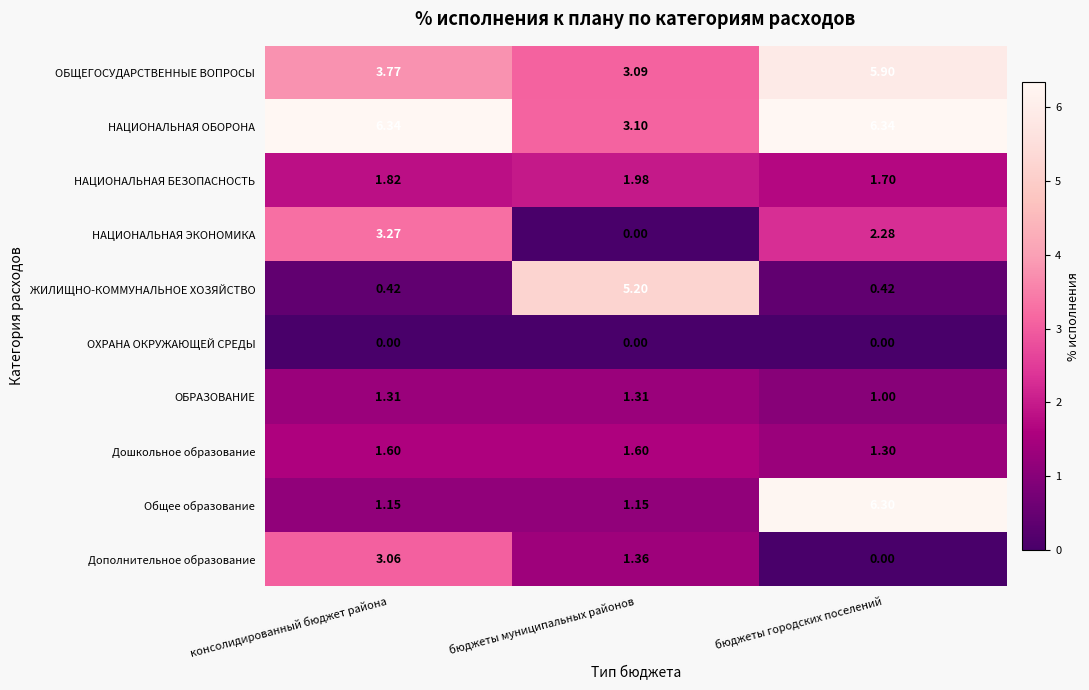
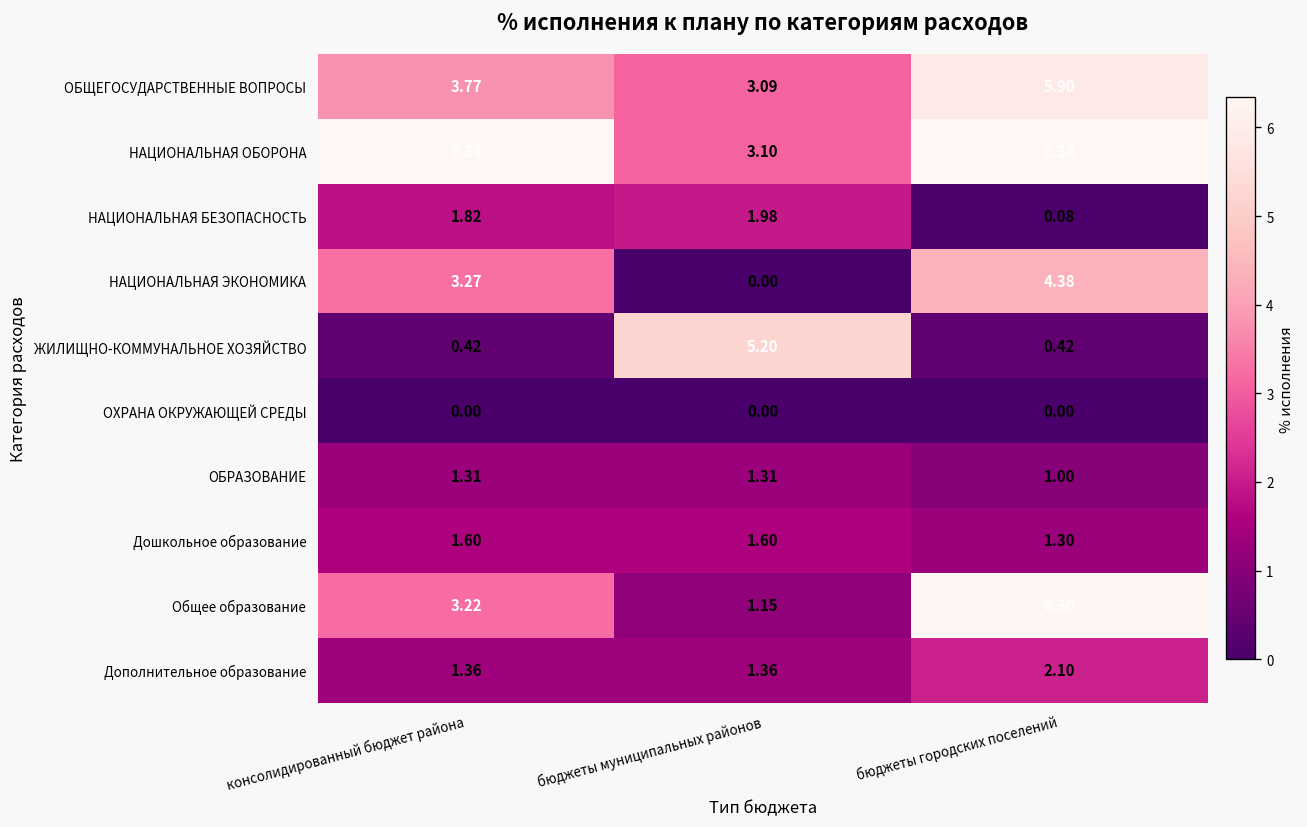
  {
    "ОБЩЕГОСУДАРСТВЕННЫЕ ВОПРОСЫ": {
      "консолидированный бюджет района": 3.77,
      "бюджеты муниципальных районов": 3.09
    },
    "НАЦИОНАЛЬНАЯ ОБОРОНА": {
      "бюджеты муниципальных районов": 3.10
    },
    "НАЦИОНАЛЬНАЯ БЕЗОПАСНОСТЬ": {
      "консолидированный бюджет района": 1.82,
      "бюджеты муниципальных районов": 1.98,
-     "бюджеты городских поселений": 1.70
+     "бюджеты городских поселений": 0.08
    },
    "НАЦИОНАЛЬНАЯ ЭКОНОМИКА": {
      "консолидированный бюджет района": 3.27,
      "бюджеты муниципальных районов": 0.00,
-     "бюджеты городских поселений": 2.28
+     "бюджеты городских поселений": 4.38
    },
    "ЖИЛИЩНО-КОММУНАЛЬНОЕ ХОЗЯЙСТВО": {
      "консолидированный бюджет района": 0.42,
      "бюджеты городских поселений": 0.42
    },
    "ОХРАНА ОКРУЖАЮЩЕЙ СРЕДЫ": {
      "консолидированный бюджет района": 0.00,
      "бюджеты муниципальных районов": 0.00,
      "бюджеты городских поселений": 0.00
    },
    "ОБРАЗОВАНИЕ": {
      "консолидированный бюджет района": 1.31,
      "бюджеты муниципальных районов": 1.31,
      "бюджеты городских поселений": 1.00
    },
    "Дошкольное образование": {
      "консолидированный бюджет района": 1.60,
      "бюджеты муниципальных районов": 1.60,
      "бюджеты городских поселений": 1.30
    },
    "Общее образование": {
-     "консолидированный бюджет района": 1.15,
+     "консолидированный бюджет района": 3.22,
      "бюджеты муниципальных районов": 1.15
    },
    "Дополнительное образование": {
-     "консолидированный бюджет района": 3.06,
+     "консолидированный бюджет района": 1.36,
      "бюджеты муниципальных районов": 1.36,
-     "бюджеты городских поселений": 0.00
+     "бюджеты городских поселений": 2.10
    }
  }
